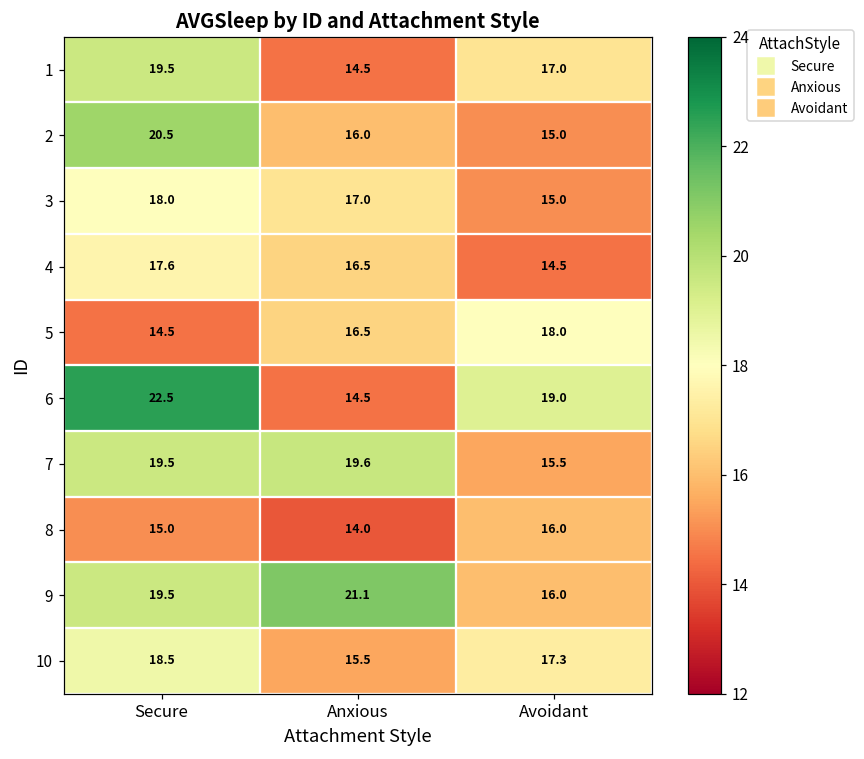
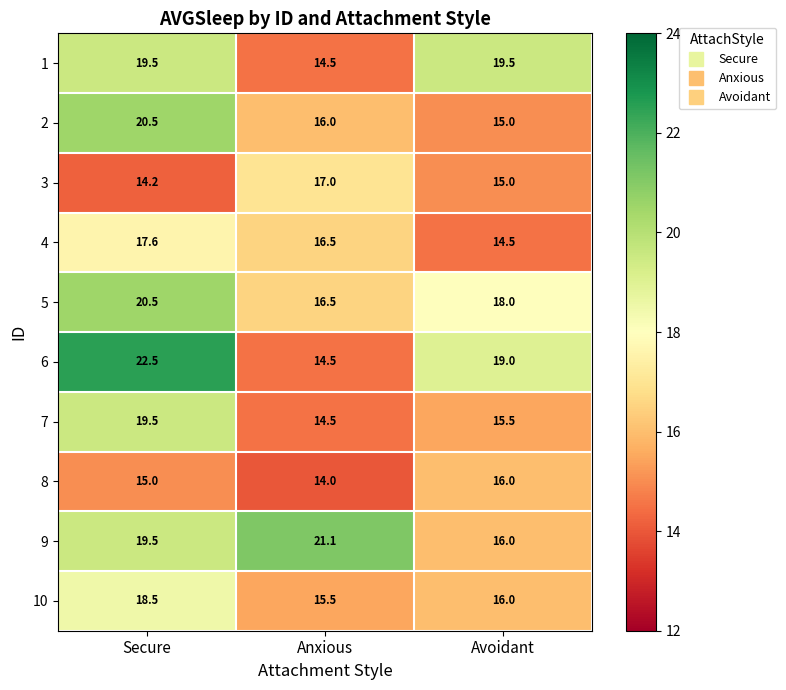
  {
    "1": {
      "Secure": 19.5,
      "Anxious": 14.5,
-     "Avoidant": 17.0
+     "Avoidant": 19.5
    },
    "2": {
      "Secure": 20.5,
      "Anxious": 16.0,
      "Avoidant": 15.0
    },
    "3": {
-     "Secure": 18.0,
+     "Secure": 14.2,
      "Anxious": 17.0,
      "Avoidant": 15.0
    },
    "4": {
      "Secure": 17.6,
      "Anxious": 16.5,
      "Avoidant": 14.5
    },
    "5": {
-     "Secure": 14.5,
+     "Secure": 20.5,
      "Anxious": 16.5,
      "Avoidant": 18.0
    },
    "6": {
      "Secure": 22.5,
      "Anxious": 14.5,
      "Avoidant": 19.0
    },
    "7": {
      "Secure": 19.5,
-     "Anxious": 19.6,
+     "Anxious": 14.5,
      "Avoidant": 15.5
    },
    "8": {
      "Secure": 15.0,
      "Anxious": 14.0,
      "Avoidant": 16.0
    },
    "9": {
      "Secure": 19.5,
      "Anxious": 21.1,
      "Avoidant": 16.0
    },
    "10": {
      "Secure": 18.5,
      "Anxious": 15.5,
-     "Avoidant": 17.3
+     "Avoidant": 16.0
    }
  }
